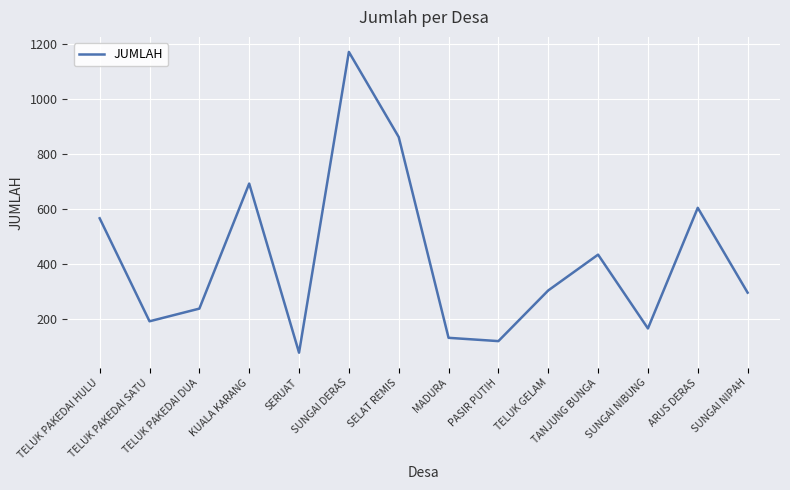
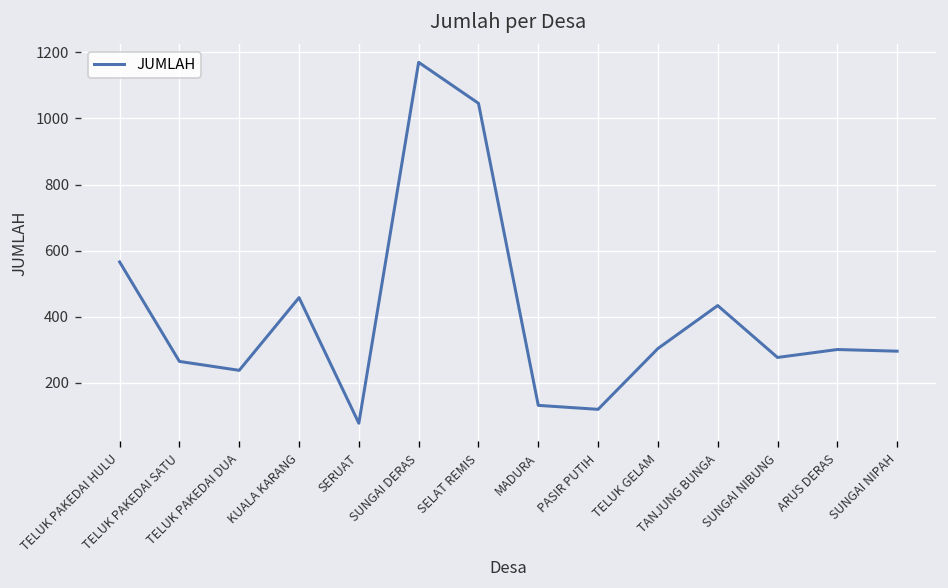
  {
    "TELUK PAKEDAI HULU": 570,
-   "TELUK PAKEDAI SATU": 190,
+   "TELUK PAKEDAI SATU": 270,
    "TELUK PAKEDAI DUA": 240,
-   "KUALA KARANG": 690,
+   "KUALA KARANG": 460,
    "SERUAT": 80,
    "SUNGAI DERAS": 1170,
-   "SELAT REMIS": 860,
+   "SELAT REMIS": 1050,
    "MADURA": 130,
    "PASIR PUTIH": 120,
    "TELUK GELAM": 300,
    "TANJUNG BUNGA": 430,
-   "SUNGAI NIBUNG": 170,
-   "ARUS DERAS": 600,
+   "SUNGAI NIBUNG": 280,
+   "ARUS DERAS": 300,
    "SUNGAI NIPAH": 300
  }
